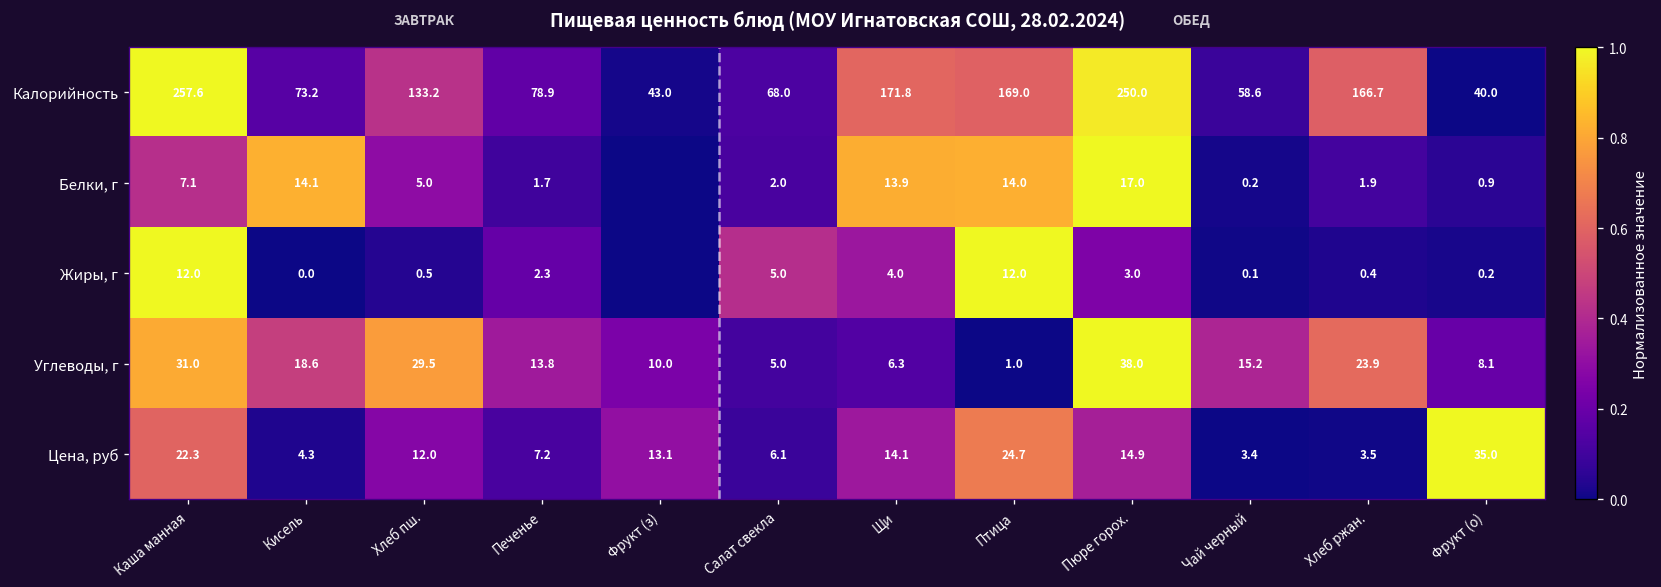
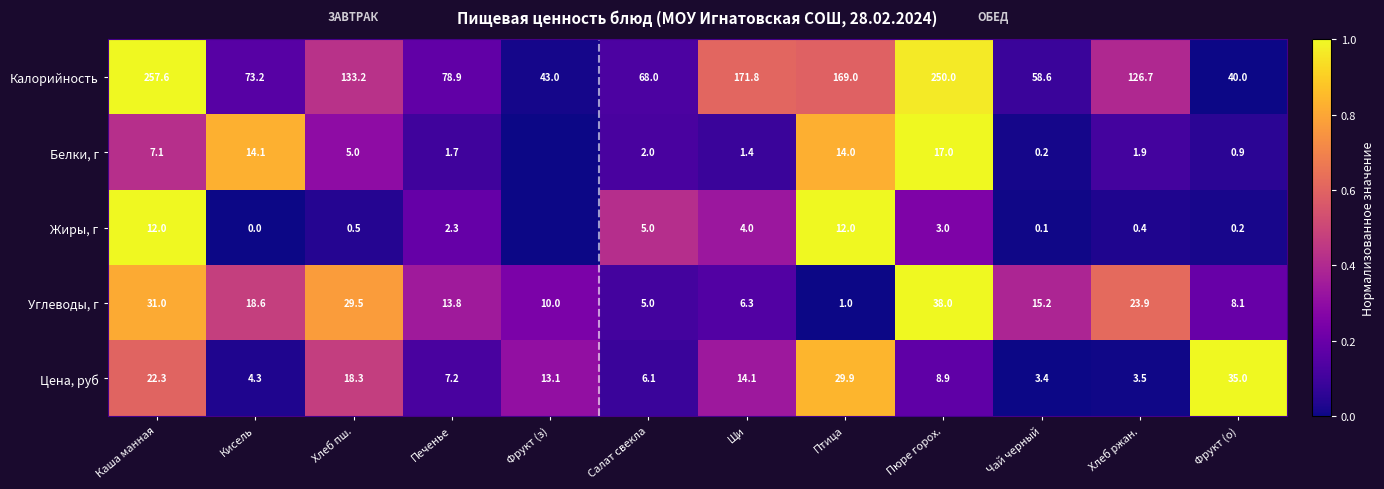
  {
    "Калорийность": {
      "Каша манная": 257.6,
      "Кисель": 73.2,
      "Хлеб пш.": 133.2,
      "Печенье": 78.9,
      "Фрукт (з)": 43.0,
      "Салат свекла": 68.0,
      "Щи": 171.8,
      "Птица": 169.0,
      "Пюре горох.": 250.0,
      "Чай черный": 58.6,
-     "Хлеб ржан.": 166.7,
+     "Хлеб ржан.": 126.7,
      "Фрукт (о)": 40.0
    },
    "Белки, г": {
      "Каша манная": 7.1,
      "Кисель": 14.1,
      "Хлеб пш.": 5.0,
      "Печенье": 1.7,
      "Салат свекла": 2.0,
-     "Щи": 13.9,
+     "Щи": 1.4,
      "Птица": 14.0,
      "Пюре горох.": 17.0,
      "Чай черный": 0.2,
      "Хлеб ржан.": 1.9,
      "Фрукт (о)": 0.9
    },
    "Жиры, г": {
      "Каша манная": 12.0,
      "Кисель": 0.0,
      "Хлеб пш.": 0.5,
      "Печенье": 2.3,
      "Салат свекла": 5.0,
      "Щи": 4.0,
      "Птица": 12.0,
      "Пюре горох.": 3.0,
      "Чай черный": 0.1,
      "Хлеб ржан.": 0.4,
      "Фрукт (о)": 0.2
    },
    "Углеводы, г": {
      "Каша манная": 31.0,
      "Кисель": 18.6,
      "Хлеб пш.": 29.5,
      "Печенье": 13.8,
      "Фрукт (з)": 10.0,
      "Салат свекла": 5.0,
      "Щи": 6.3,
      "Птица": 1.0,
      "Пюре горох.": 38.0,
      "Чай черный": 15.2,
      "Хлеб ржан.": 23.9,
      "Фрукт (о)": 8.1
    },
    "Цена, руб": {
      "Каша манная": 22.3,
      "Кисель": 4.3,
-     "Хлеб пш.": 12.0,
+     "Хлеб пш.": 18.3,
      "Печенье": 7.2,
      "Фрукт (з)": 13.1,
      "Салат свекла": 6.1,
      "Щи": 14.1,
-     "Птица": 24.7,
-     "Пюре горох.": 14.9,
+     "Птица": 29.9,
+     "Пюре горох.": 8.9,
      "Чай черный": 3.4,
      "Хлеб ржан.": 3.5,
      "Фрукт (о)": 35.0
    }
  }
